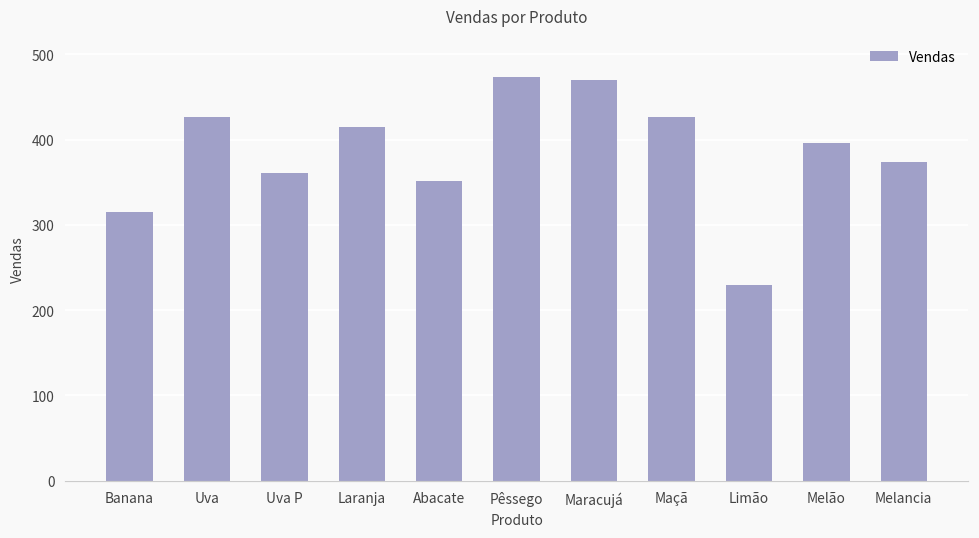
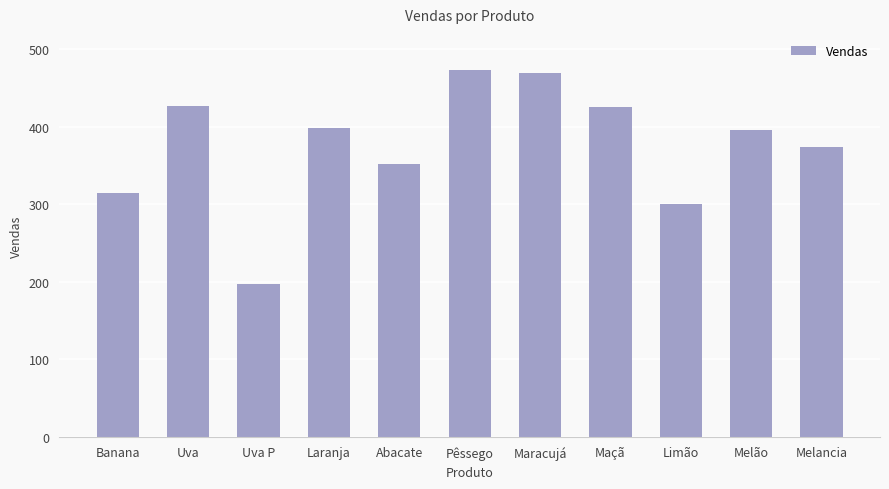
  {
    "Banana": 320,
    "Uva": 430,
-   "Uva P": 360,
-   "Laranja": 420,
+   "Uva P": 200,
+   "Laranja": 400,
    "Abacate": 350,
    "Pêssego": 470,
    "Maracujá": 470,
    "Maçã": 430,
-   "Limão": 230,
+   "Limão": 300,
    "Melão": 400,
    "Melancia": 370
  }
